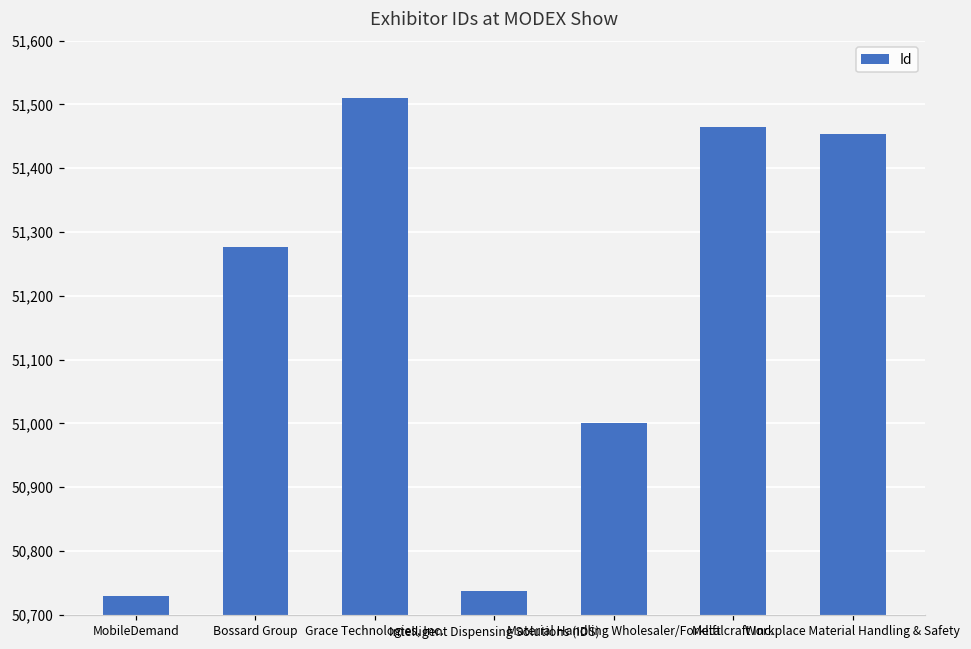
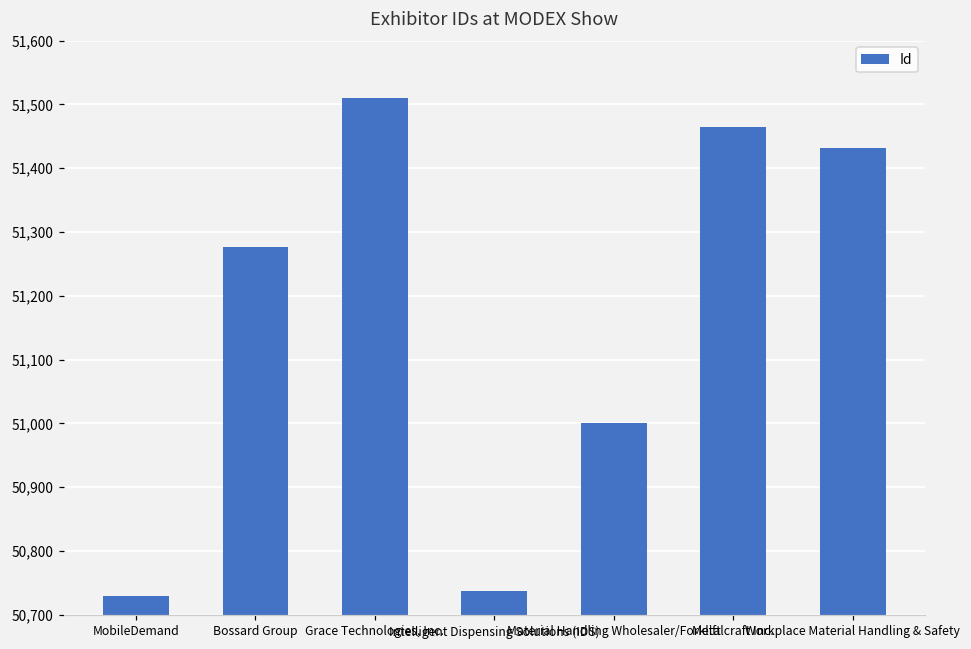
  {
    "MobileDemand": "50,730",
    "Bossard Group": "51,280",
-   "Workplace Material Handling & Safety": "51,450"
+   "Workplace Material Handling & Safety": "51,430"
  }
